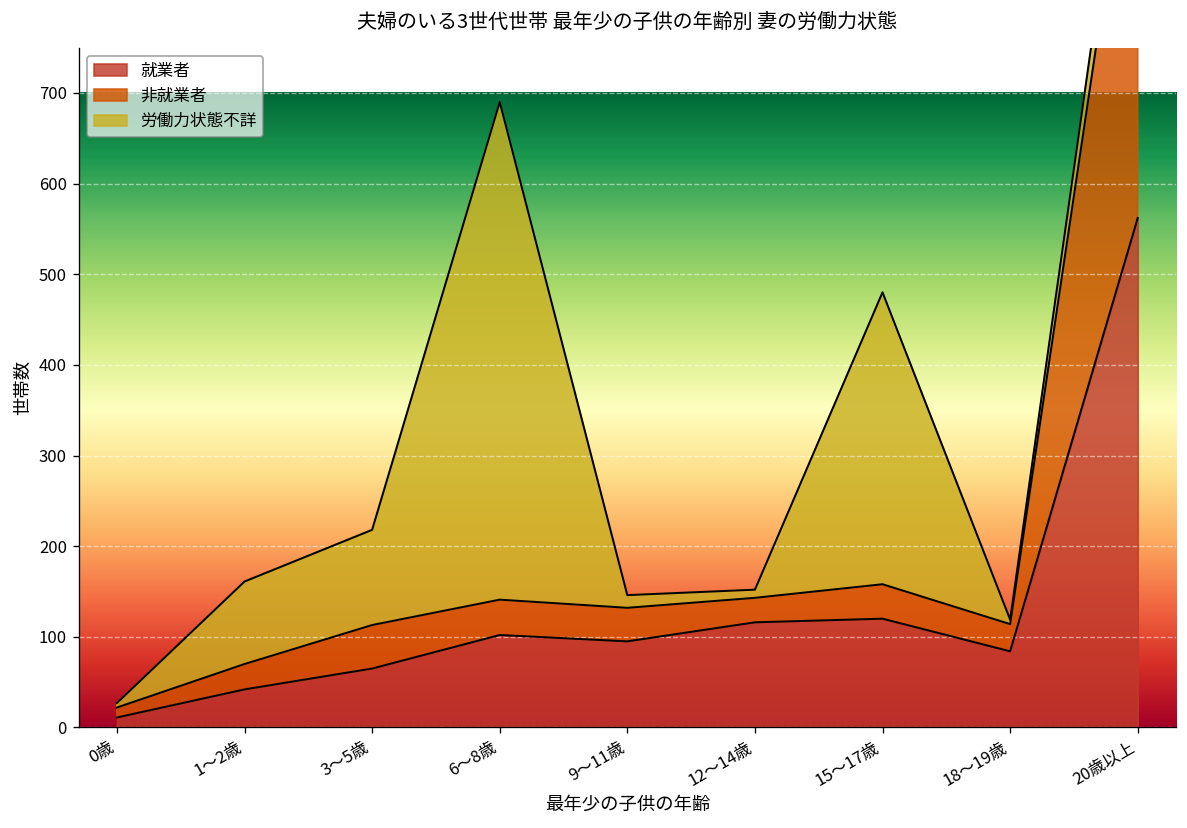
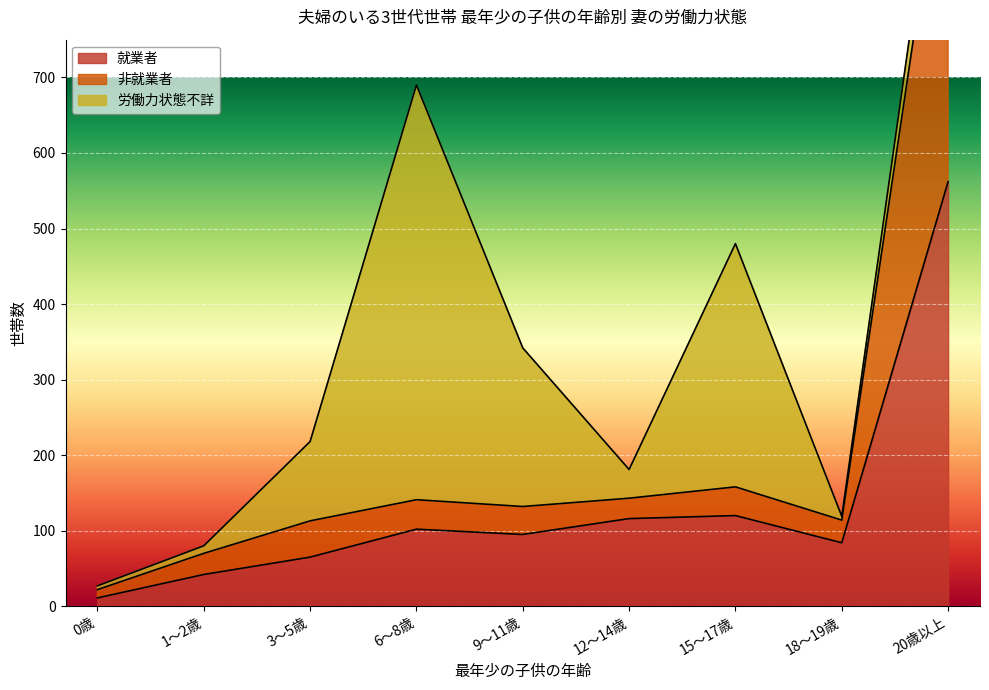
  {
    "労働力状態不詳": {
      "0歳": 10,
-     "1～2歳": 90,
+     "1～2歳": 10,
      "3～5歳": 110,
      "6～8歳": 550,
-     "9～11歳": 10,
-     "12～14歳": 10,
+     "9～11歳": 210,
+     "12～14歳": 40,
      "15～17歳": 320,
      "18～19歳": 10
    }
  }
